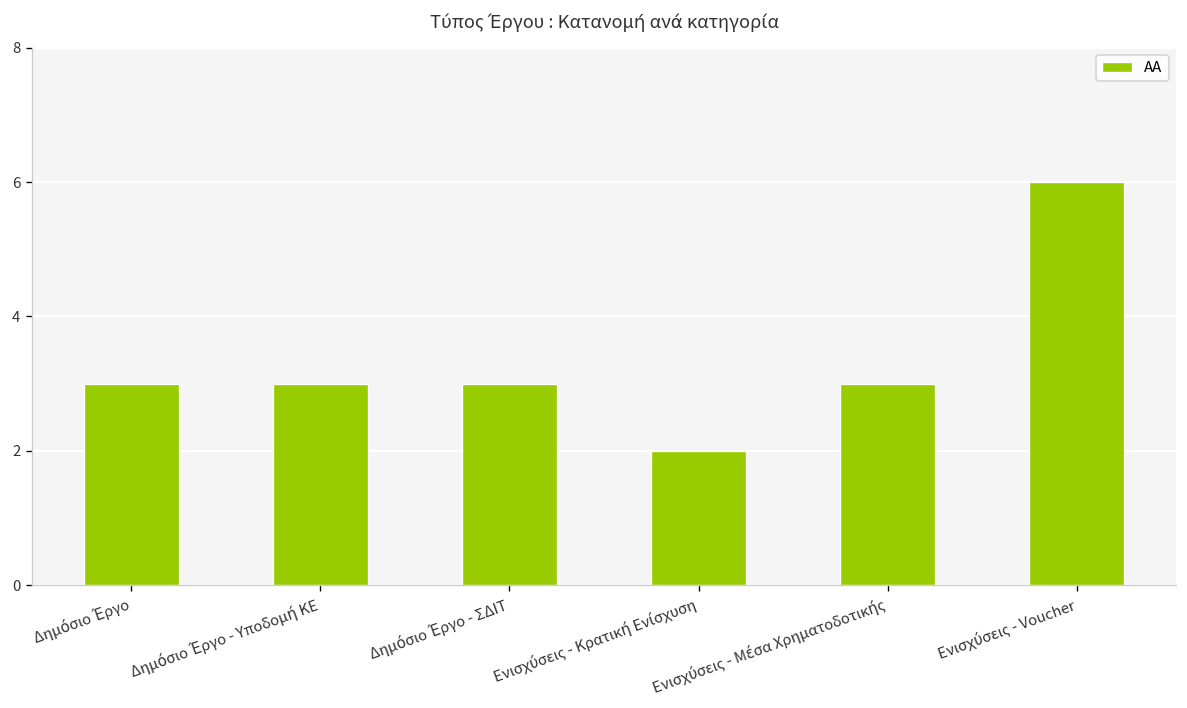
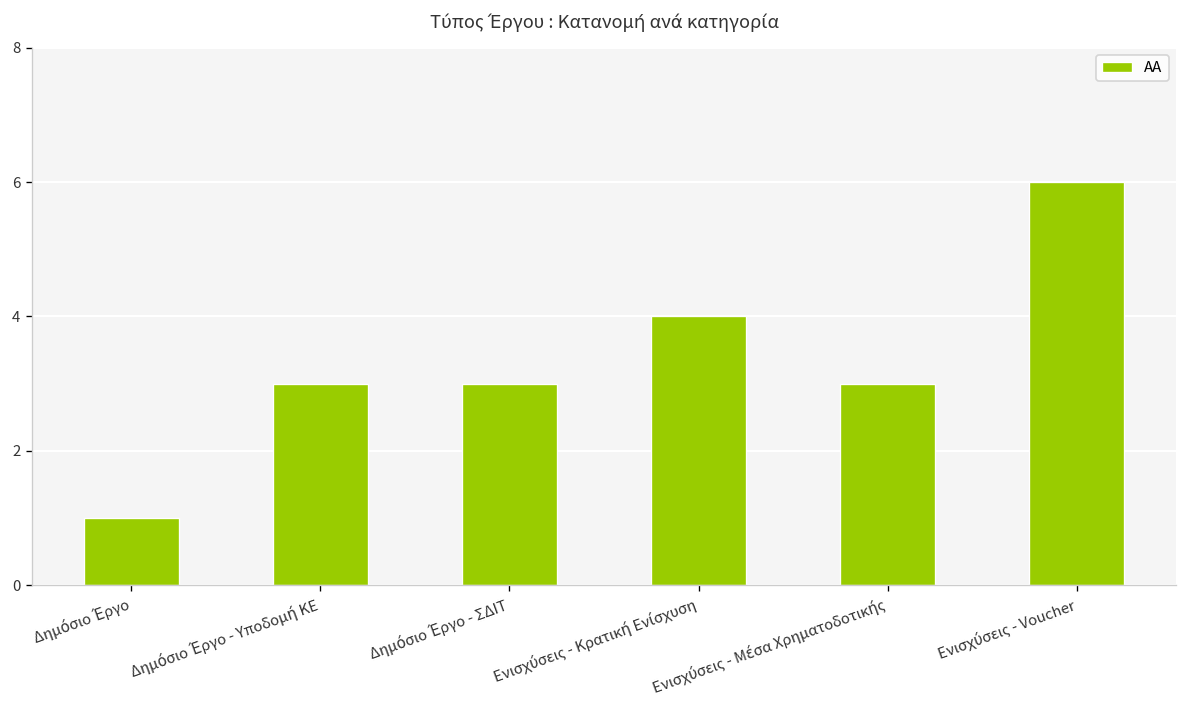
  {
-   "Δημόσιο Έργο": 3,
+   "Δημόσιο Έργο": 1,
    "Δημόσιο Έργο - Υποδομή ΚΕ": 3,
    "Δημόσιο Έργο - ΣΔΙΤ": 3,
-   "Ενισχύσεις - Κρατική Ενίσχυση": 2,
+   "Ενισχύσεις - Κρατική Ενίσχυση": 4,
    "Ενισχύσεις - Μέσα Χρηματοδοτικής": 3,
    "Ενισχύσεις - Voucher": 6
  }
